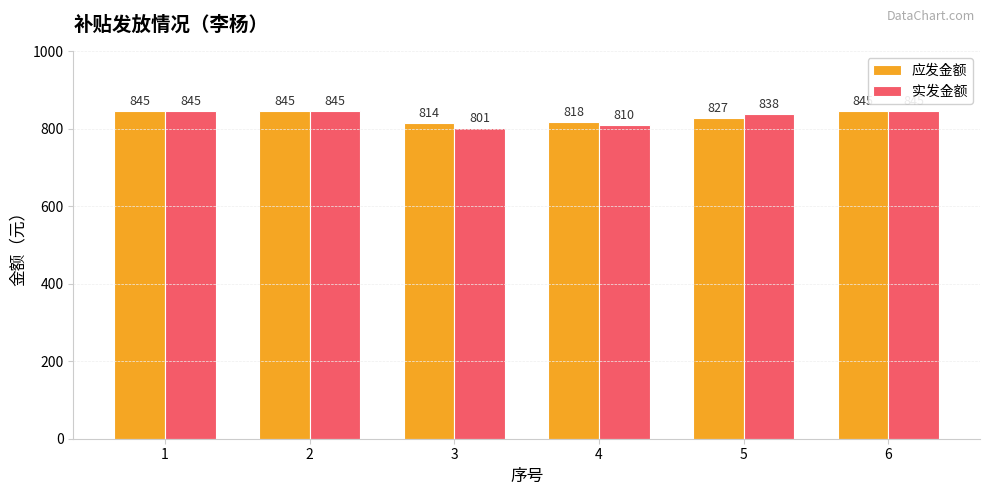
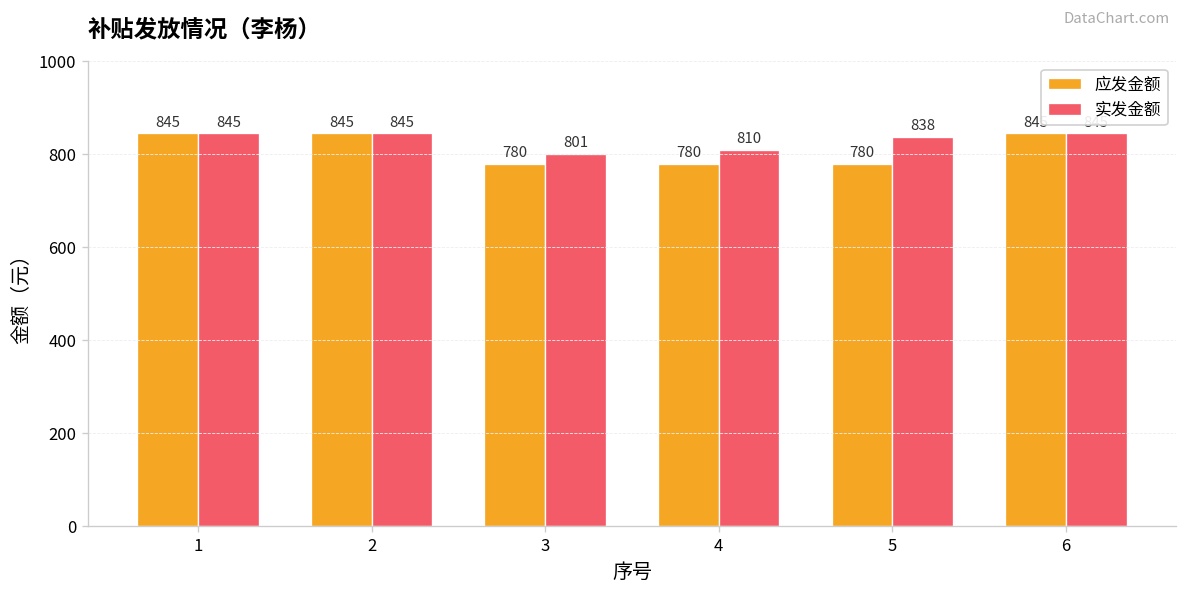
  {
    "应发金额": {
      "1": 845,
      "2": 845,
-     "3": 814,
-     "4": 818,
-     "5": 827
+     "3": 780,
+     "4": 780,
+     "5": 780
    },
    "实发金额": {
      "1": 845,
      "2": 845,
      "3": 801,
      "4": 810,
      "5": 838
    }
  }
